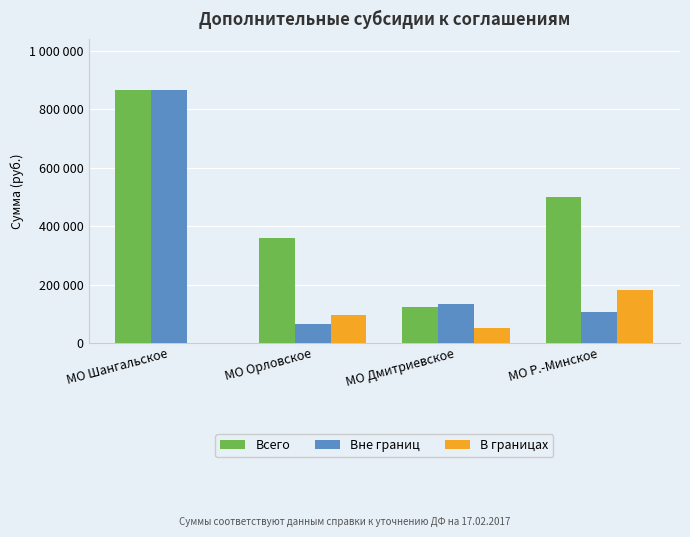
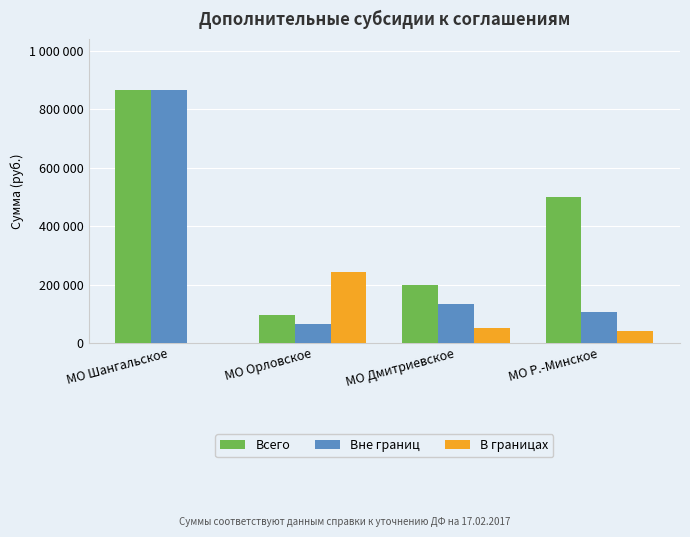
  {
    "Всего": {
      "МО Шангальское": 870000,
-     "МО Орловское": 360000,
-     "МО Дмитриевское": 120000,
+     "МО Орловское": 100000,
+     "МО Дмитриевское": 200000,
      "МО Р.-Минское": 500000
    },
    "Вне границ": {
      "МО Шангальское": 870000,
      "МО Орловское": 70000,
      "МО Дмитриевское": 130000,
      "МО Р.-Минское": 110000
    },
    "В границах": {
      "МО Шангальское": 0,
-     "МО Орловское": 100000,
+     "МО Орловское": 240000,
      "МО Дмитриевское": 50000,
-     "МО Р.-Минское": 180000
+     "МО Р.-Минское": 40000
    }
  }
